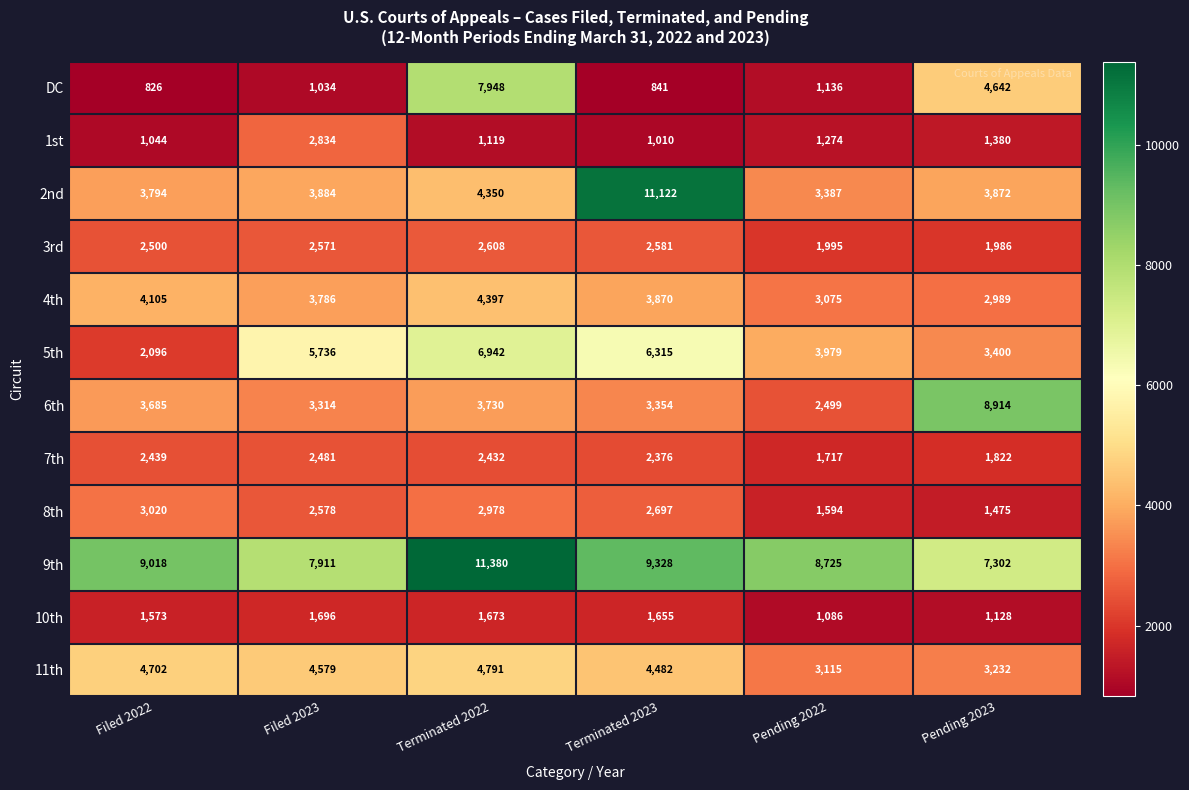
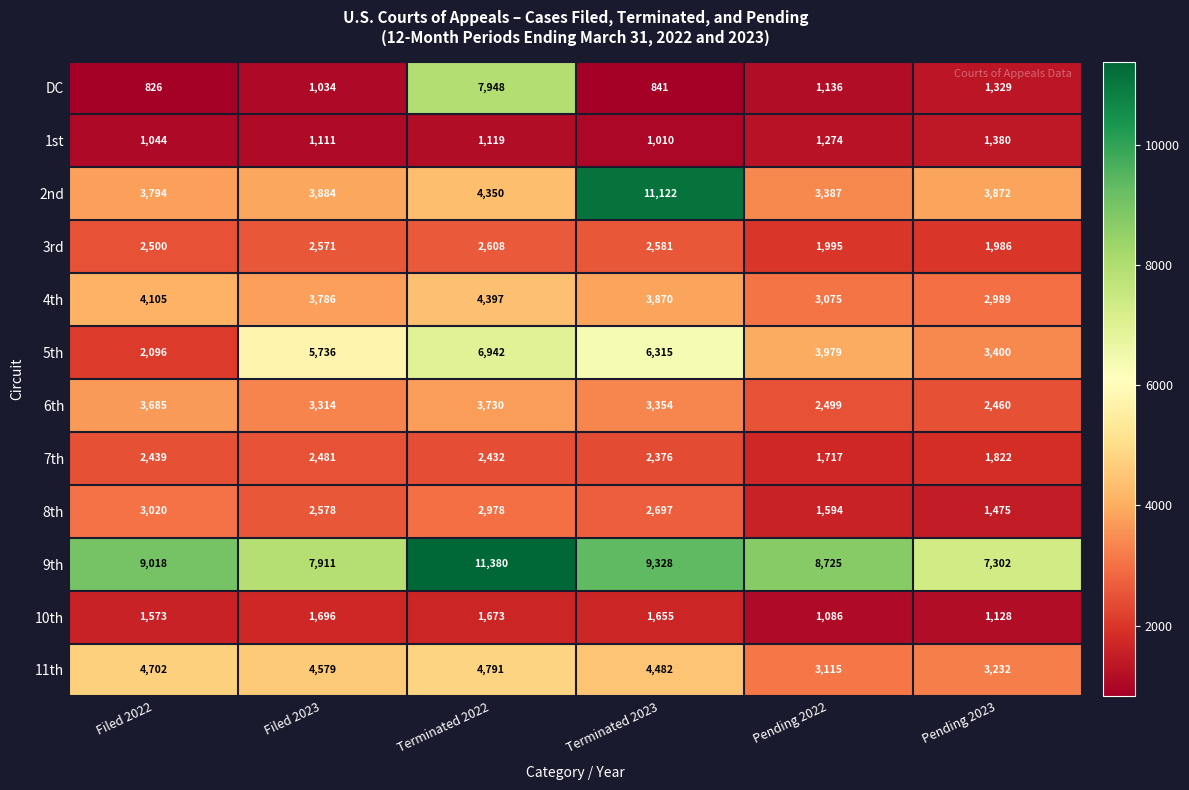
  {
    "DC": {
      "Filed 2022": "826",
      "Filed 2023": "1,034",
      "Terminated 2022": "7,948",
      "Terminated 2023": "841",
      "Pending 2022": "1,136",
-     "Pending 2023": "4,642"
+     "Pending 2023": "1,329"
    },
    "1st": {
      "Filed 2022": "1,044",
-     "Filed 2023": "2,834",
+     "Filed 2023": "1,111",
      "Terminated 2022": "1,119",
      "Terminated 2023": "1,010",
      "Pending 2022": "1,274",
      "Pending 2023": "1,380"
    },
    "2nd": {
      "Filed 2022": "3,794",
      "Filed 2023": "3,884",
      "Terminated 2022": "4,350",
      "Terminated 2023": "11,122",
      "Pending 2022": "3,387",
      "Pending 2023": "3,872"
    },
    "3rd": {
      "Filed 2022": "2,500",
      "Filed 2023": "2,571",
      "Terminated 2022": "2,608",
      "Terminated 2023": "2,581",
      "Pending 2022": "1,995",
      "Pending 2023": "1,986"
    },
    "4th": {
      "Filed 2022": "4,105",
      "Filed 2023": "3,786",
      "Terminated 2022": "4,397",
      "Terminated 2023": "3,870",
      "Pending 2022": "3,075",
      "Pending 2023": "2,989"
    },
    "5th": {
      "Filed 2022": "2,096",
      "Filed 2023": "5,736",
      "Terminated 2022": "6,942",
      "Terminated 2023": "6,315",
      "Pending 2022": "3,979",
      "Pending 2023": "3,400"
    },
    "6th": {
      "Filed 2022": "3,685",
      "Filed 2023": "3,314",
      "Terminated 2022": "3,730",
      "Terminated 2023": "3,354",
      "Pending 2022": "2,499",
-     "Pending 2023": "8,914"
+     "Pending 2023": "2,460"
    },
    "7th": {
      "Filed 2022": "2,439",
      "Filed 2023": "2,481",
      "Terminated 2022": "2,432",
      "Terminated 2023": "2,376",
      "Pending 2022": "1,717",
      "Pending 2023": "1,822"
    },
    "8th": {
      "Filed 2022": "3,020",
      "Filed 2023": "2,578",
      "Terminated 2022": "2,978",
      "Terminated 2023": "2,697",
      "Pending 2022": "1,594",
      "Pending 2023": "1,475"
    },
    "9th": {
      "Filed 2022": "9,018",
      "Filed 2023": "7,911",
      "Terminated 2022": "11,380",
      "Terminated 2023": "9,328",
      "Pending 2022": "8,725",
      "Pending 2023": "7,302"
    },
    "10th": {
      "Filed 2022": "1,573",
      "Filed 2023": "1,696",
      "Terminated 2022": "1,673",
      "Terminated 2023": "1,655",
      "Pending 2022": "1,086",
      "Pending 2023": "1,128"
    },
    "11th": {
      "Filed 2022": "4,702",
      "Filed 2023": "4,579",
      "Terminated 2022": "4,791",
      "Terminated 2023": "4,482",
      "Pending 2022": "3,115",
      "Pending 2023": "3,232"
    }
  }
